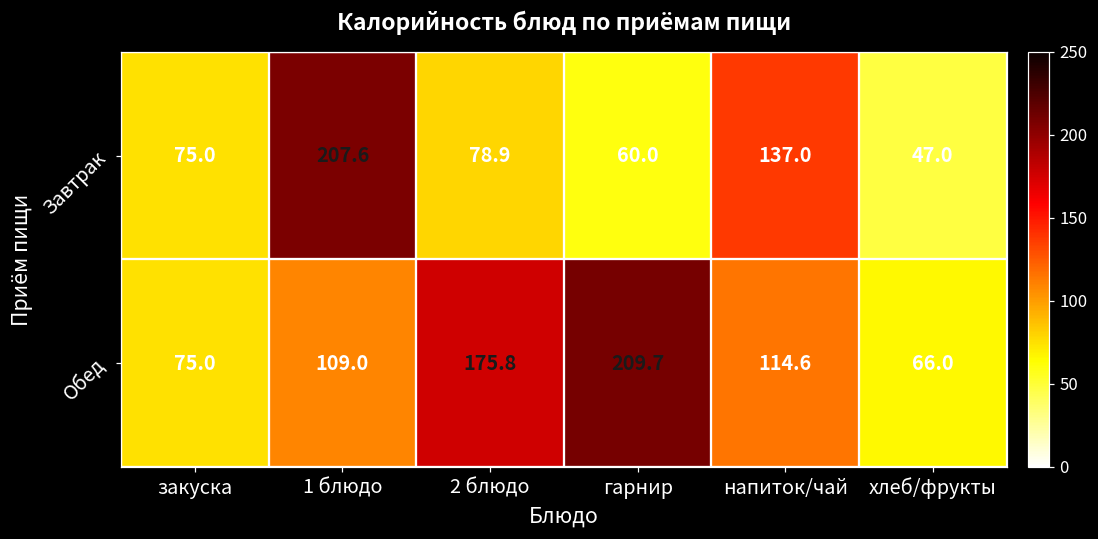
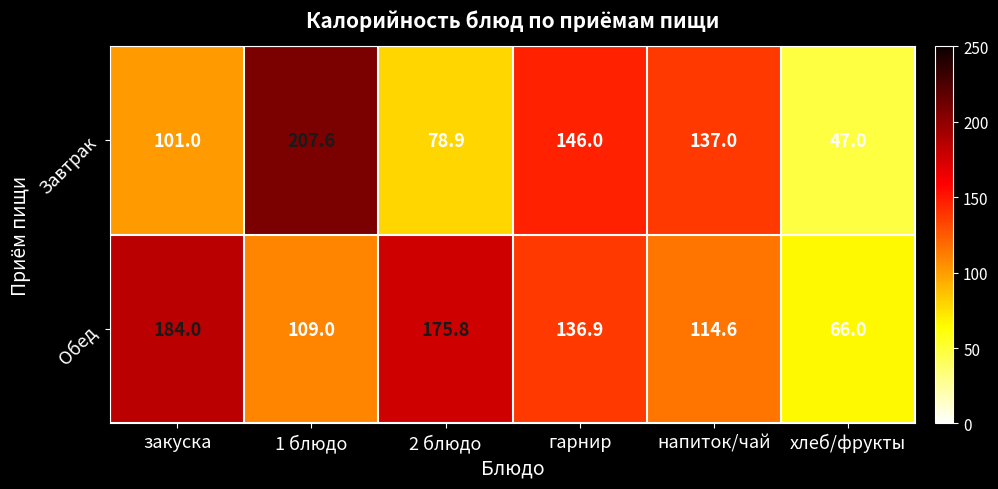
  {
    "Завтрак": {
-     "закуска": 75.0,
+     "закуска": 101.0,
      "1 блюдо": 207.6,
      "2 блюдо": 78.9,
-     "гарнир": 60.0,
+     "гарнир": 146.0,
      "напиток/чай": 137.0,
      "хлеб/фрукты": 47.0
    },
    "Обед": {
-     "закуска": 75.0,
+     "закуска": 184.0,
      "1 блюдо": 109.0,
      "2 блюдо": 175.8,
-     "гарнир": 209.7,
+     "гарнир": 136.9,
      "напиток/чай": 114.6,
      "хлеб/фрукты": 66.0
    }
  }
